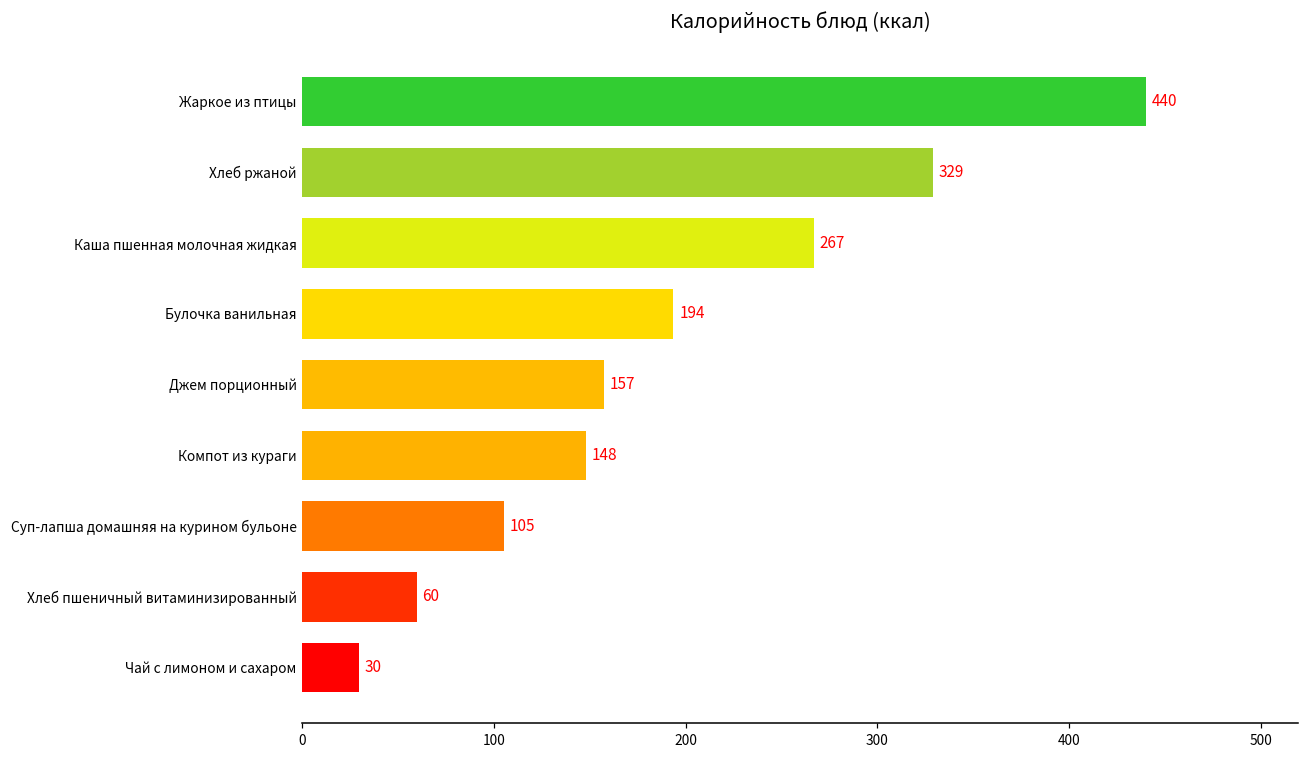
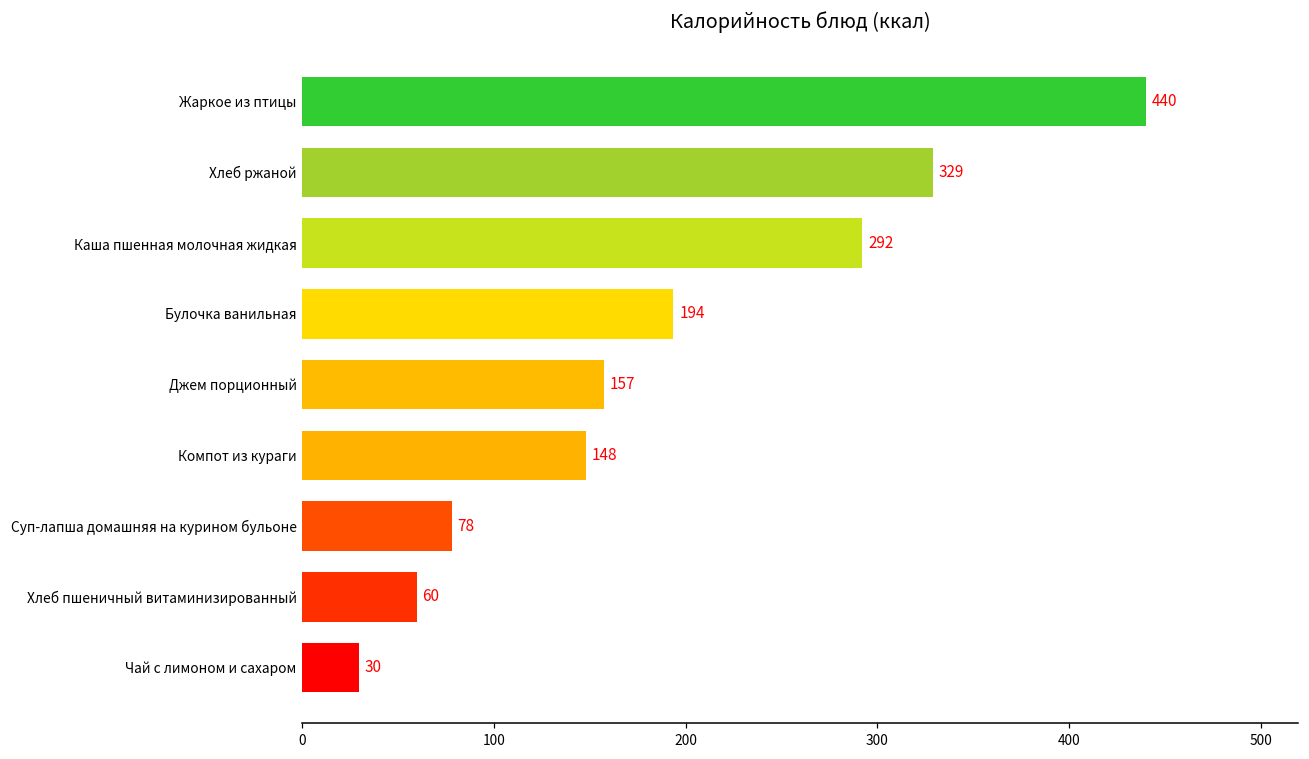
  {
    "Жаркое из птицы": 440,
    "Хлеб ржаной": 329,
-   "Каша пшенная молочная жидкая": 267,
+   "Каша пшенная молочная жидкая": 292,
    "Булочка ванильная": 194,
    "Джем порционный": 157,
    "Компот из кураги": 148,
-   "Суп-лапша домашняя на курином бульоне": 105,
+   "Суп-лапша домашняя на курином бульоне": 78,
    "Хлеб пшеничный витаминизированный": 60,
    "Чай с лимоном и сахаром": 30
  }
